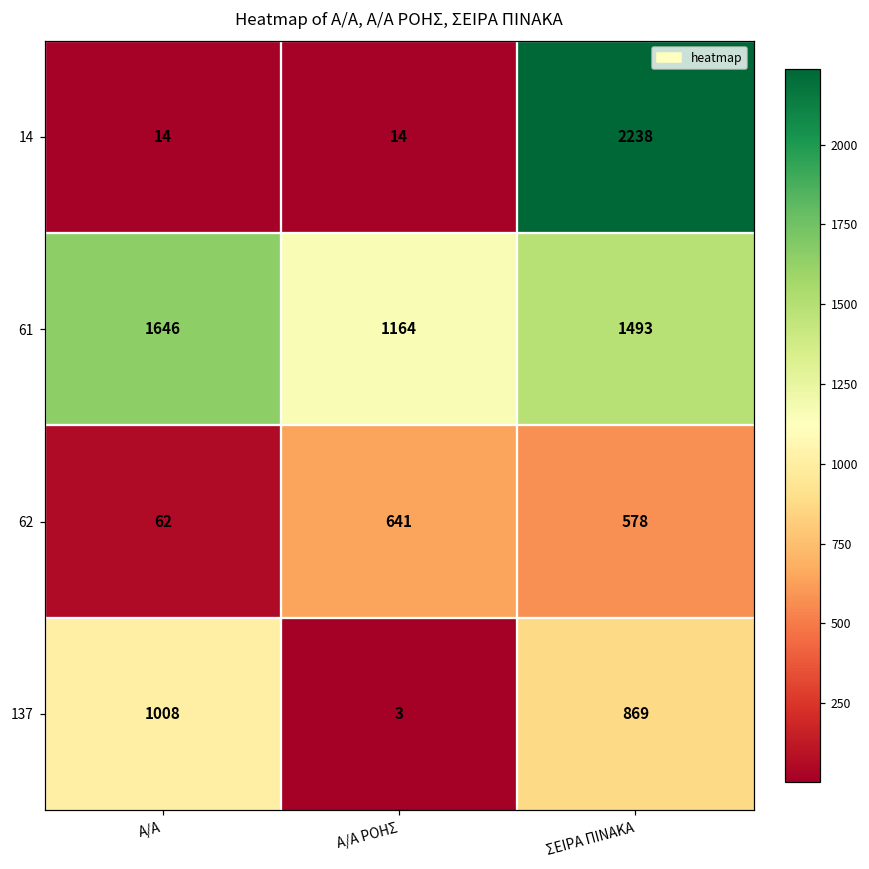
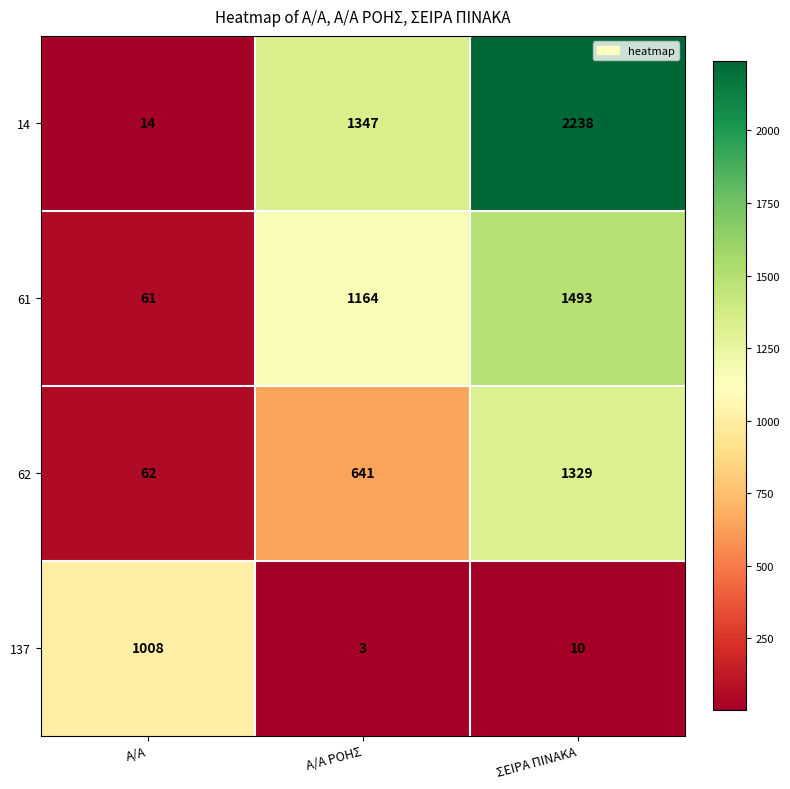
  {
    "14": {
      "Α/Α": 14,
-     "Α/Α ΡΟΗΣ": 14,
+     "Α/Α ΡΟΗΣ": 1347,
      "ΣΕΙΡΑ ΠΙΝΑΚΑ": 2238
    },
    "61": {
-     "Α/Α": 1646,
+     "Α/Α": 61,
      "Α/Α ΡΟΗΣ": 1164,
      "ΣΕΙΡΑ ΠΙΝΑΚΑ": 1493
    },
    "62": {
      "Α/Α": 62,
      "Α/Α ΡΟΗΣ": 641,
-     "ΣΕΙΡΑ ΠΙΝΑΚΑ": 578
+     "ΣΕΙΡΑ ΠΙΝΑΚΑ": 1329
    },
    "137": {
      "Α/Α": 1008,
      "Α/Α ΡΟΗΣ": 3,
-     "ΣΕΙΡΑ ΠΙΝΑΚΑ": 869
+     "ΣΕΙΡΑ ΠΙΝΑΚΑ": 10
    }
  }
